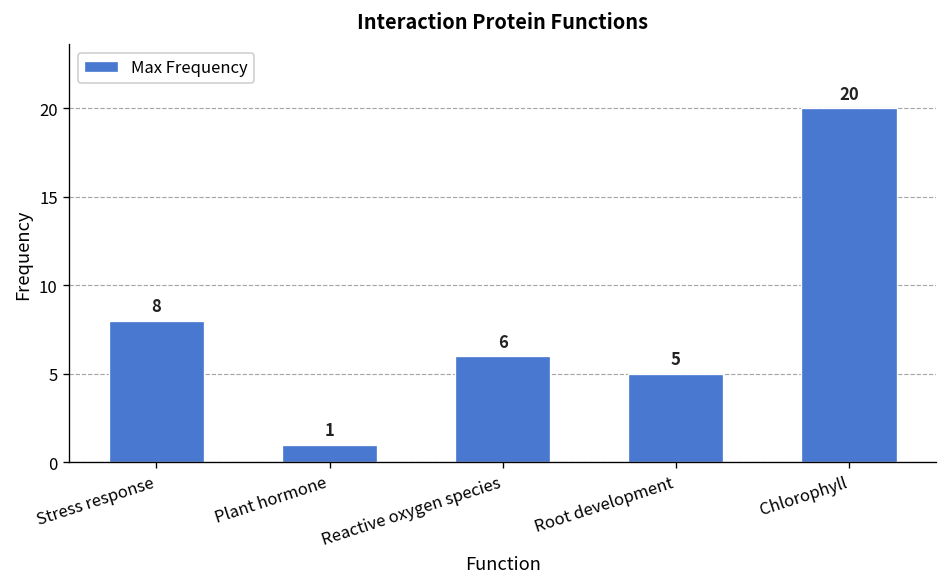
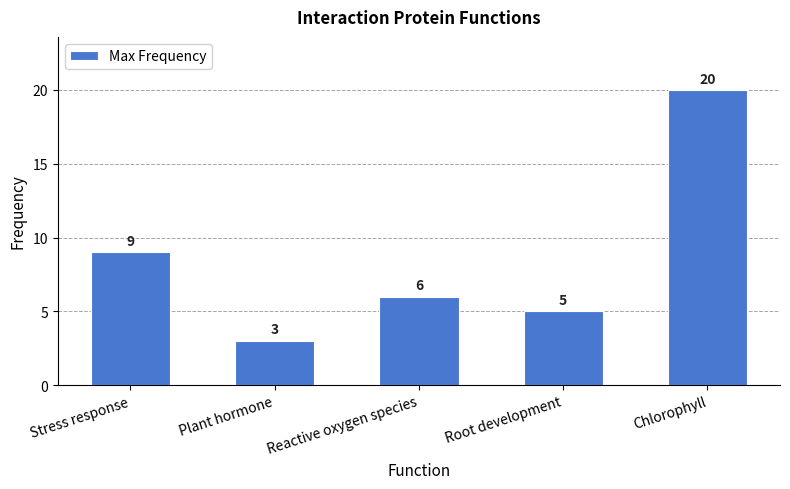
  {
-   "Stress response": 8,
-   "Plant hormone": 1,
+   "Stress response": 9,
+   "Plant hormone": 3,
    "Reactive oxygen species": 6,
    "Root development": 5,
    "Chlorophyll": 20
  }
